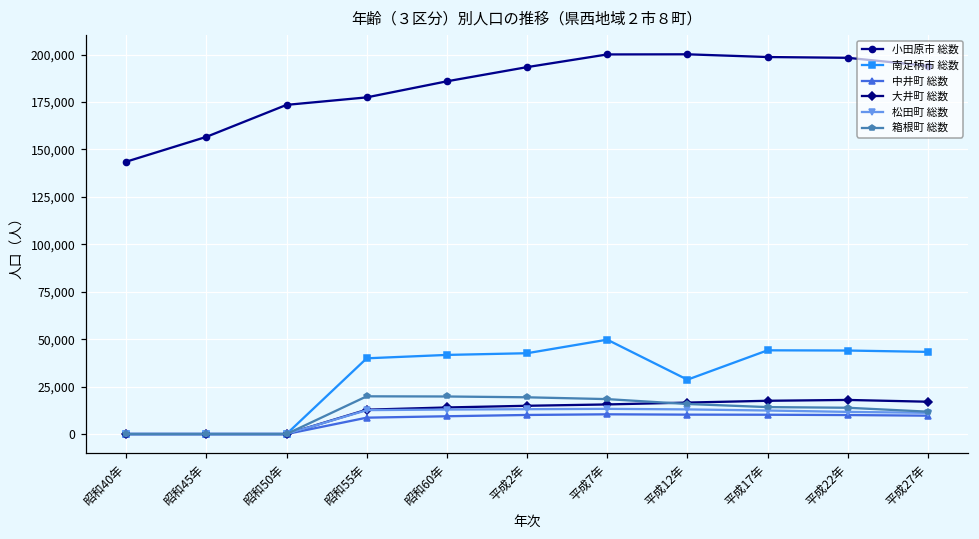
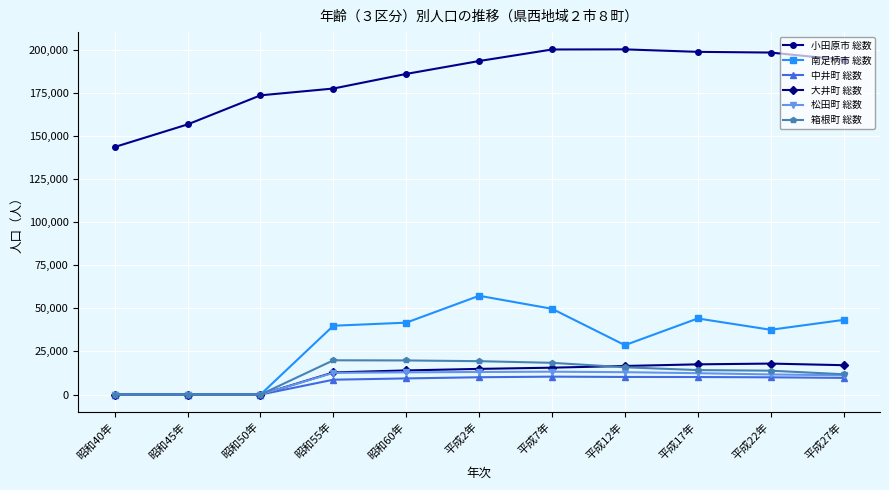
  {
    "南足柄市 総数": {
      "昭和55年": "40,000",
      "昭和60年": "42,000",
-     "平成2年": "43,000",
+     "平成2年": "57,000",
      "平成7年": "50,000",
      "平成12年": "29,000",
      "平成17年": "44,000",
-     "平成22年": "44,000",
+     "平成22年": "38,000",
      "平成27年": "43,000"
    }
  }
